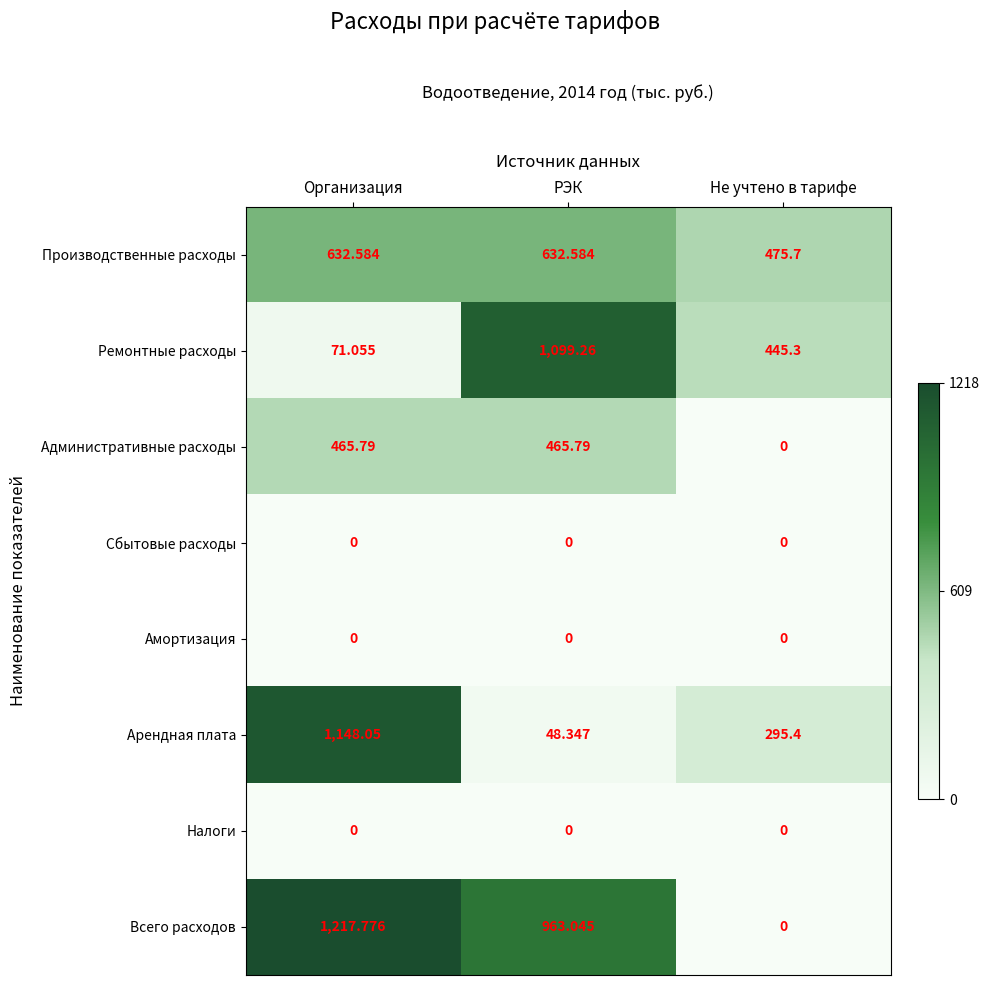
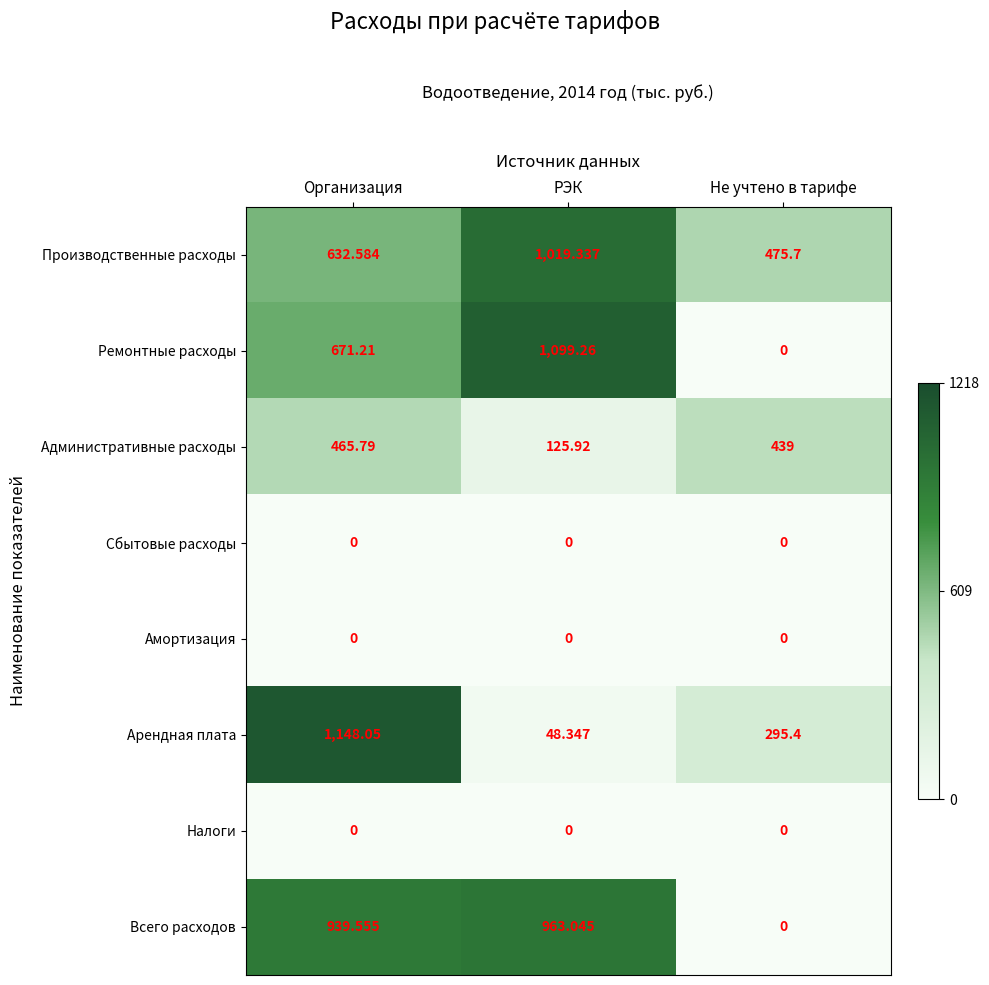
  {
    "Производственные расходы": {
      "Организация": "632.584",
-     "РЭК": "632.584",
+     "РЭК": "1,019.337",
      "Не учтено в тарифе": "475.7"
    },
    "Ремонтные расходы": {
-     "Организация": "71.055",
+     "Организация": "671.21",
      "РЭК": "1,099.26",
-     "Не учтено в тарифе": "445.3"
+     "Не учтено в тарифе": "0"
    },
    "Административные расходы": {
      "Организация": "465.79",
-     "РЭК": "465.79",
-     "Не учтено в тарифе": "0"
+     "РЭК": "125.92",
+     "Не учтено в тарифе": "439"
    },
    "Сбытовые расходы": {
      "Организация": "0",
      "РЭК": "0",
      "Не учтено в тарифе": "0"
    },
    "Амортизация": {
      "Организация": "0",
      "РЭК": "0",
      "Не учтено в тарифе": "0"
    },
    "Арендная плата": {
      "Организация": "1,148.05",
      "РЭК": "48.347",
      "Не учтено в тарифе": "295.4"
    },
    "Налоги": {
      "Организация": "0",
      "РЭК": "0",
      "Не учтено в тарифе": "0"
    },
    "Всего расходов": {
-     "Организация": "1,217.776",
+     "Организация": "939.555",
      "РЭК": "963.045",
      "Не учтено в тарифе": "0"
    }
  }
